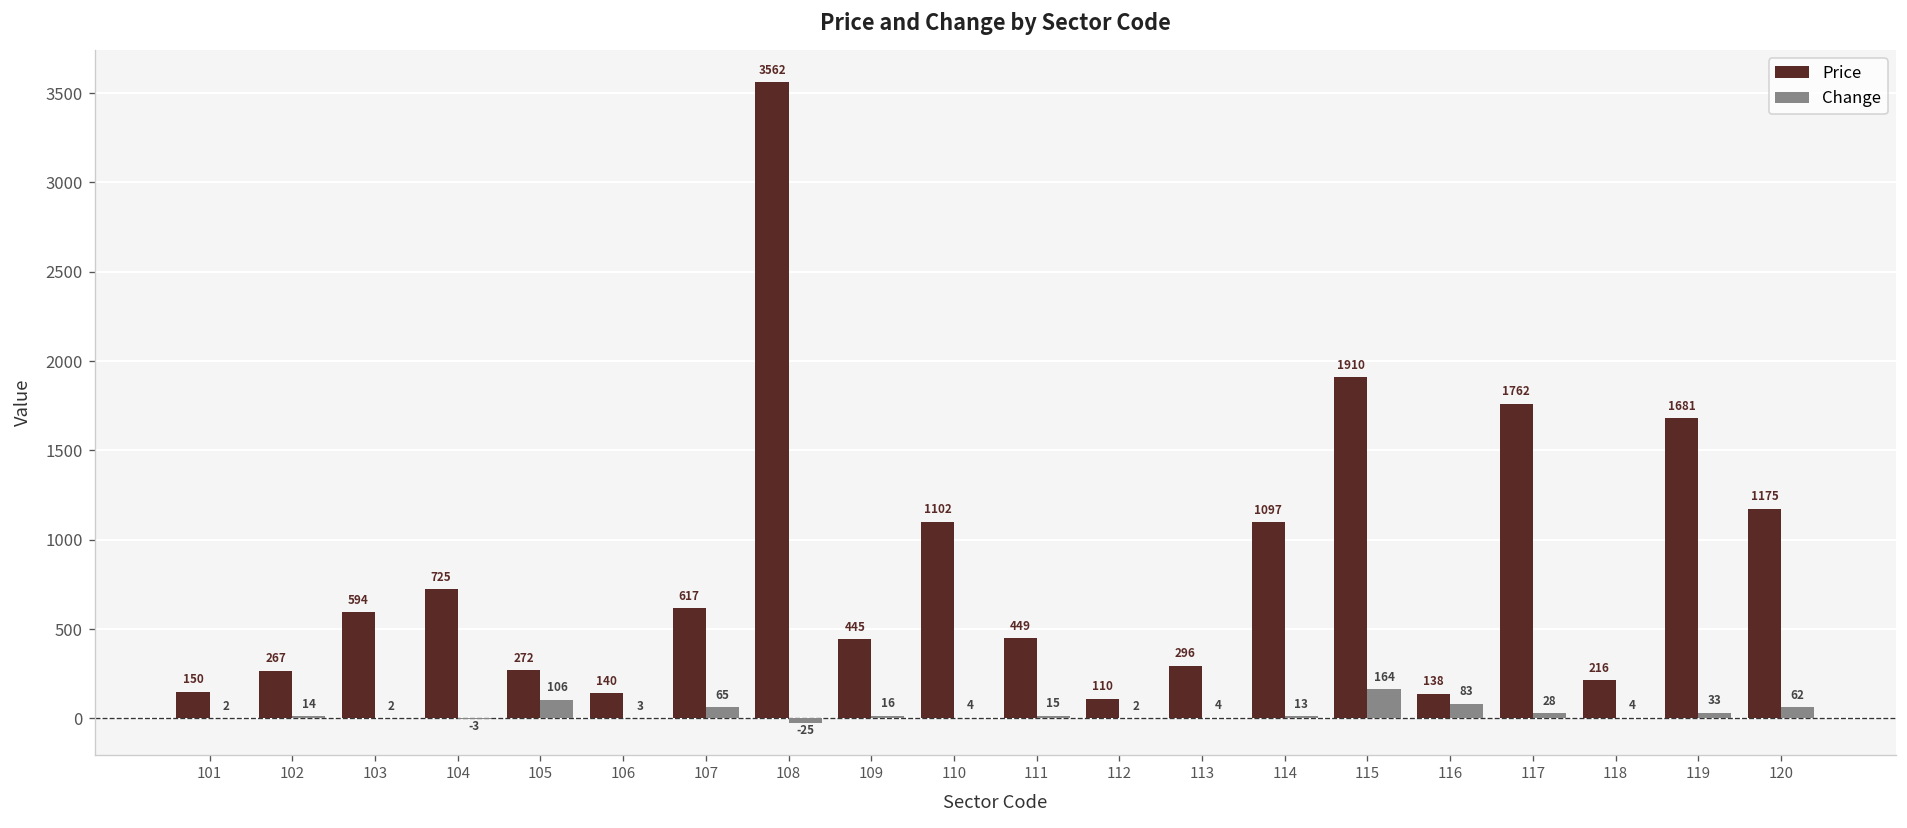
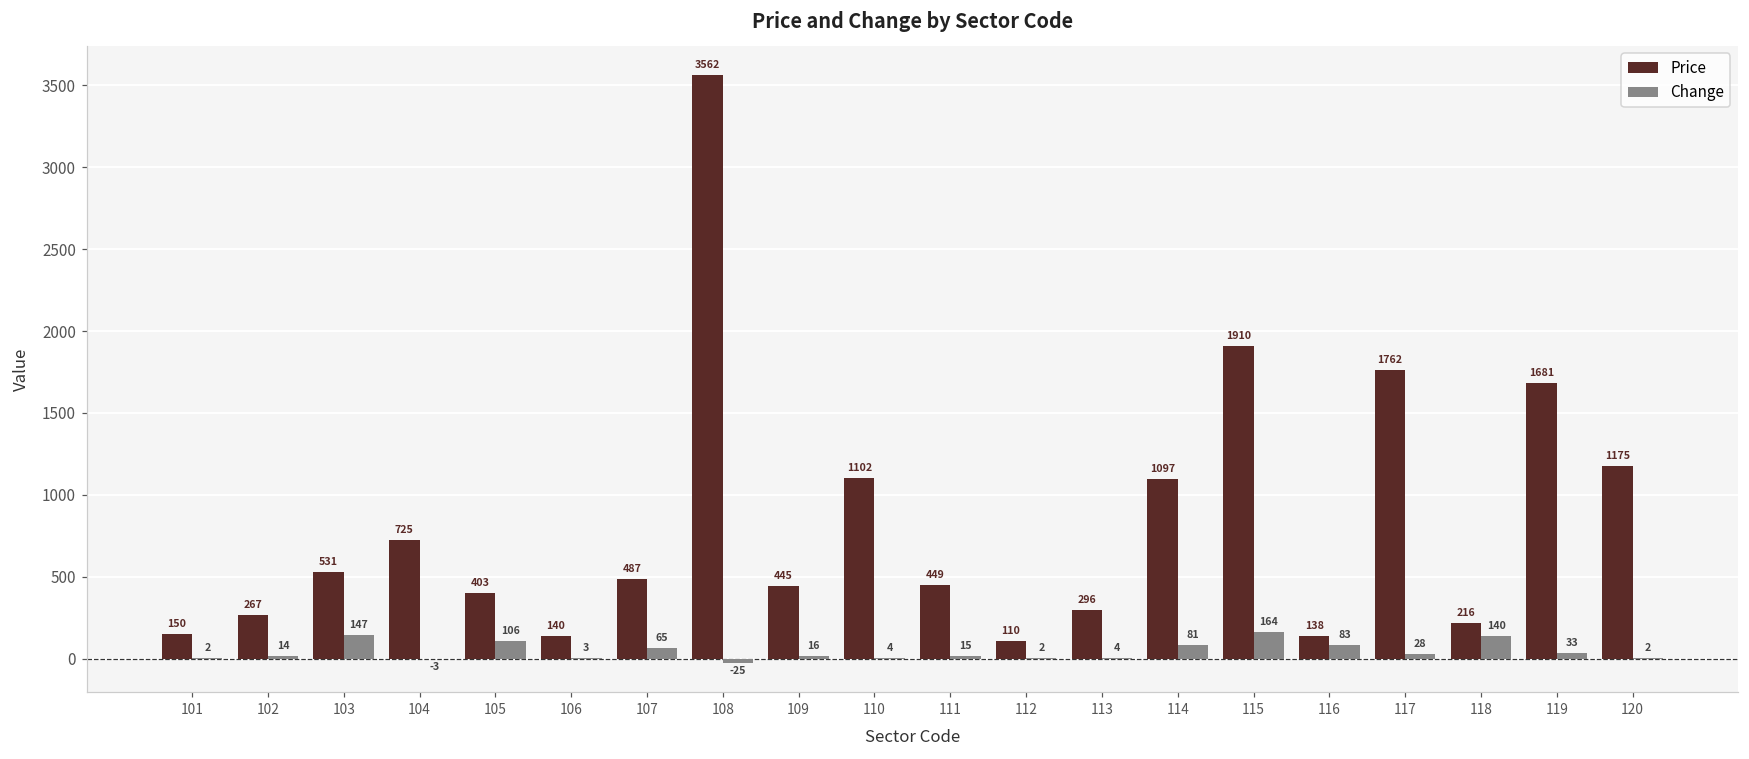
  {
    "Price": {
      "101": 150,
      "102": 267,
-     "103": 594,
+     "103": 531,
      "104": 725,
-     "105": 272,
+     "105": 403,
      "106": 140,
-     "107": 617,
+     "107": 487,
      "108": 3562,
      "109": 445,
      "110": 1102,
      "111": 449,
      "112": 110,
      "113": 296,
      "114": 1097,
      "115": 1910,
      "116": 138,
      "117": 1762,
      "118": 216,
      "119": 1681,
      "120": 1175
    },
    "Change": {
      "101": 2,
      "102": 14,
-     "103": 2,
+     "103": 147,
      "104": -3,
      "105": 106,
      "106": 3,
      "107": 65,
      "108": -25,
      "109": 16,
      "110": 4,
      "111": 15,
      "112": 2,
      "113": 4,
-     "114": 13,
+     "114": 81,
      "115": 164,
      "116": 83,
      "117": 28,
-     "118": 4,
+     "118": 140,
      "119": 33,
-     "120": 62
+     "120": 2
    }
  }
